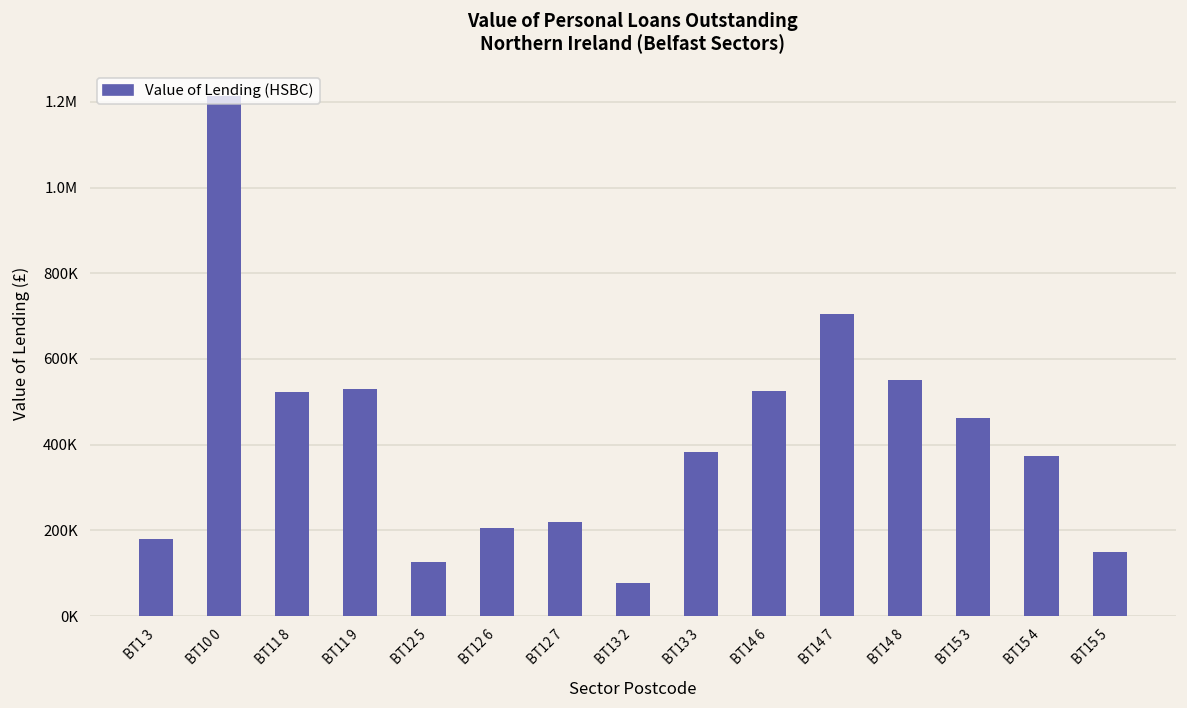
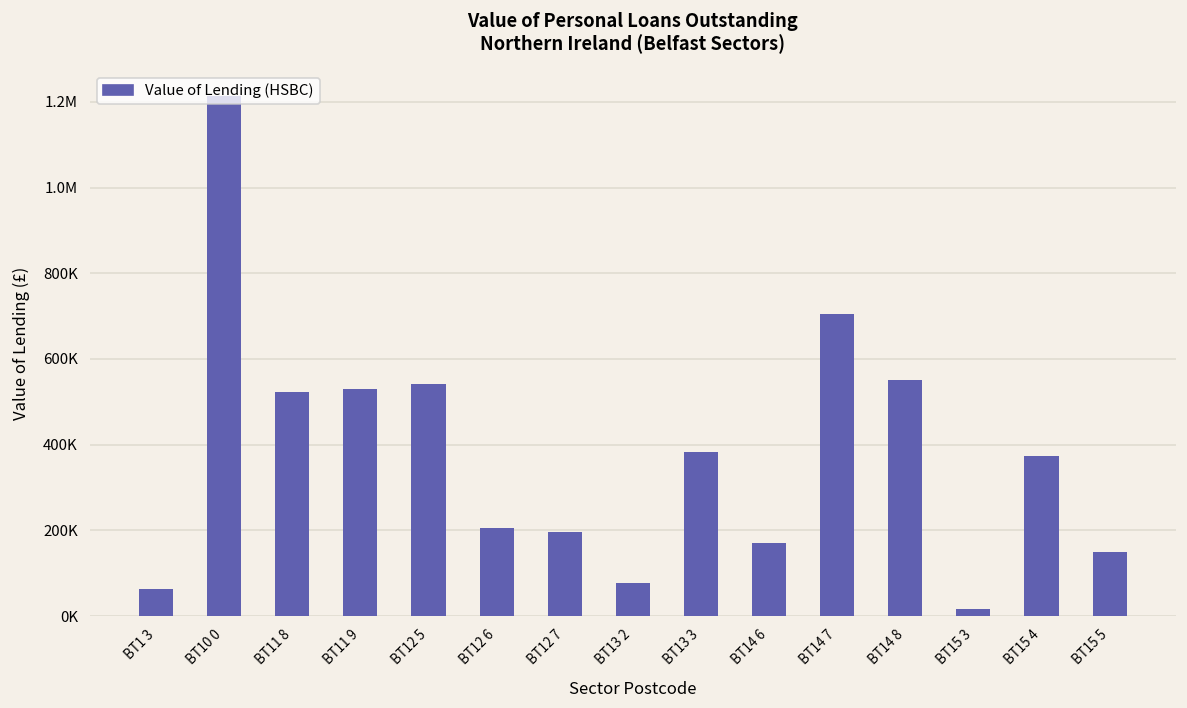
  {
-   "BT1 3": 180000,
+   "BT1 3": 60000,
    "BT11 8": 520000,
    "BT11 9": 530000,
-   "BT12 5": 130000,
+   "BT12 5": 540000,
    "BT12 6": 210000,
-   "BT12 7": 220000,
+   "BT12 7": 200000,
    "BT13 2": 80000,
    "BT13 3": 380000,
-   "BT14 6": 530000,
+   "BT14 6": 170000,
    "BT14 7": 700000,
    "BT14 8": 550000,
-   "BT15 3": 460000,
+   "BT15 3": 20000,
    "BT15 4": 370000,
    "BT15 5": 150000
  }
